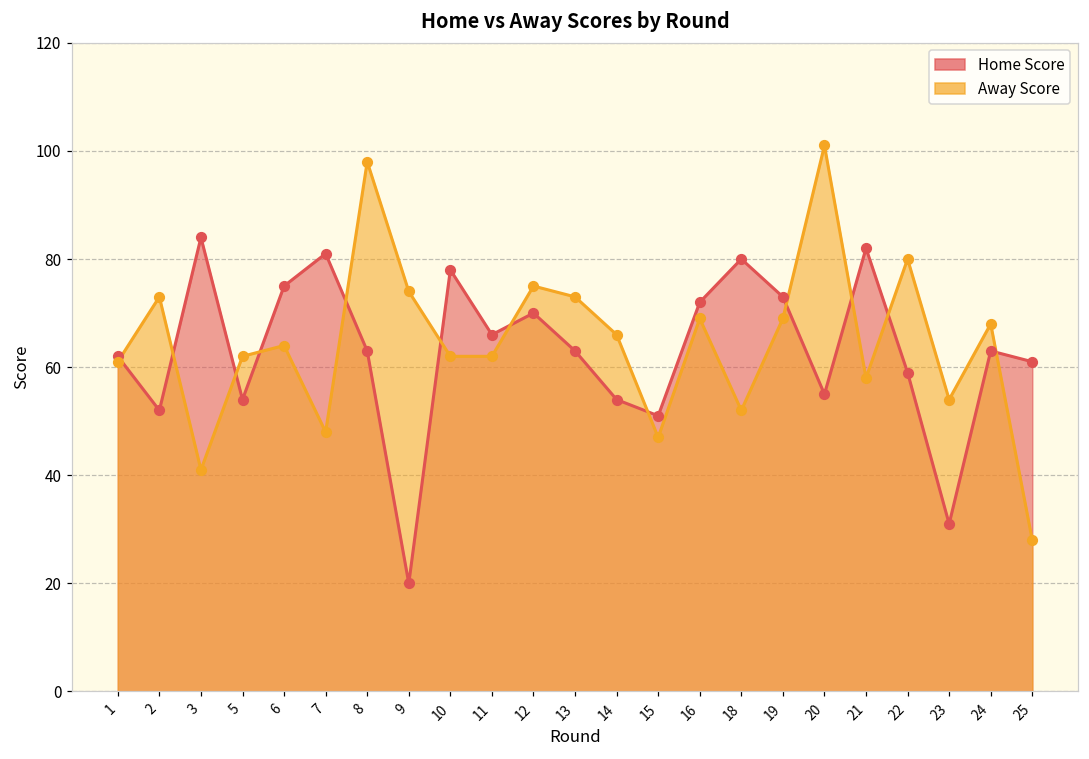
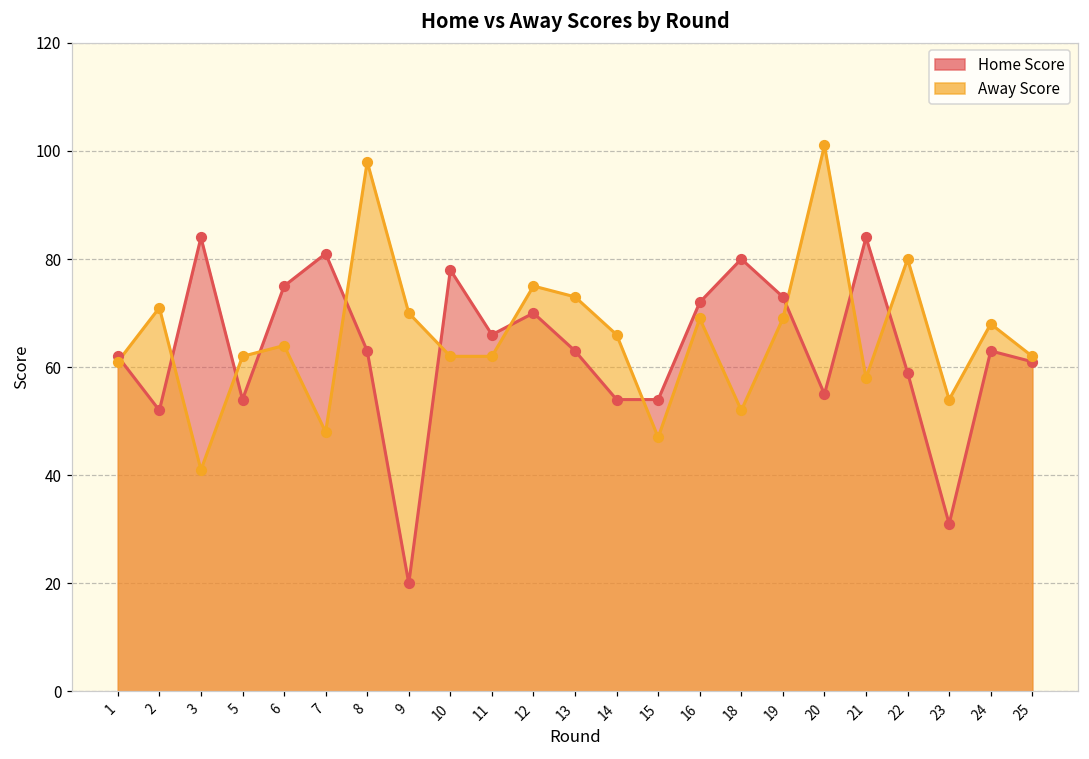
  {
    "Home Score": {
      "1": 62,
      "2": 52,
      "3": 84,
      "5": 54,
      "6": 75,
      "7": 81,
      "8": 63,
      "9": 20,
      "10": 78,
      "11": 66,
      "12": 70,
      "13": 63,
      "14": 54,
-     "15": 51,
+     "15": 54,
      "16": 72,
      "18": 80,
      "19": 73,
      "20": 55,
-     "21": 82,
+     "21": 84,
      "22": 59,
      "23": 31,
      "24": 63,
      "25": 61
    },
    "Away Score": {
      "1": 61,
-     "2": 73,
+     "2": 71,
      "3": 41,
      "5": 62,
      "6": 64,
      "7": 48,
      "8": 98,
-     "9": 74,
+     "9": 70,
      "10": 62,
      "11": 62,
      "12": 75,
      "13": 73,
      "14": 66,
      "15": 47,
      "16": 69,
      "18": 52,
      "19": 69,
      "20": 101,
      "21": 58,
      "22": 80,
      "23": 54,
      "24": 68,
-     "25": 28
+     "25": 62
    }
  }
